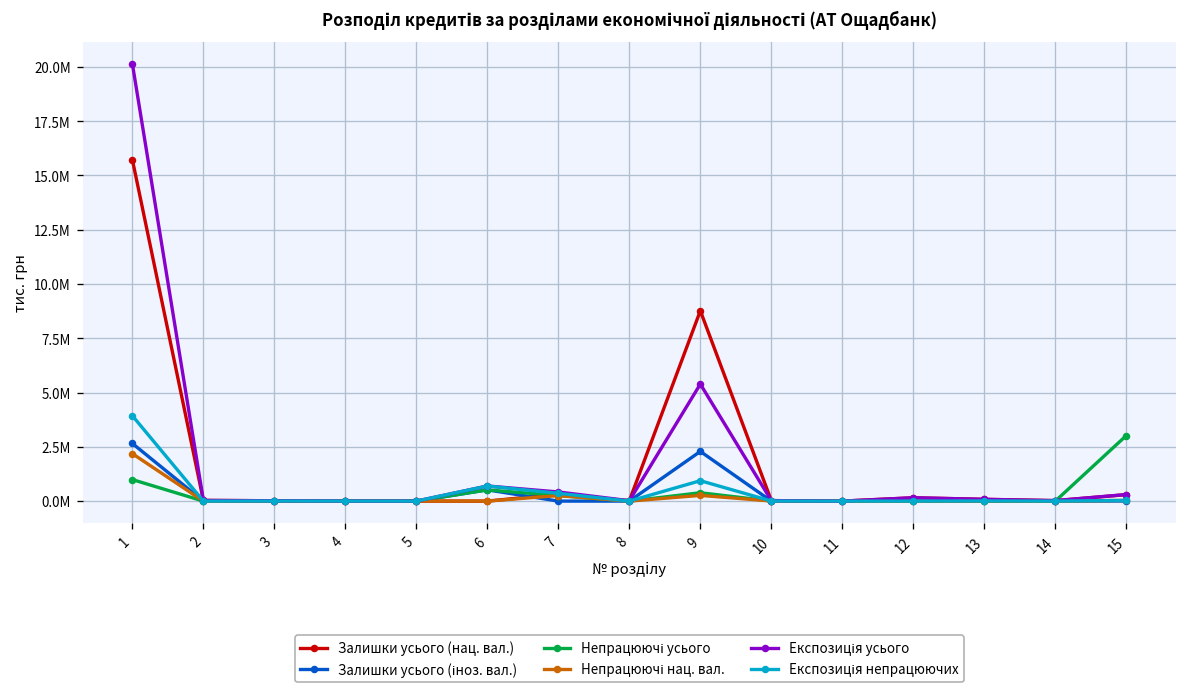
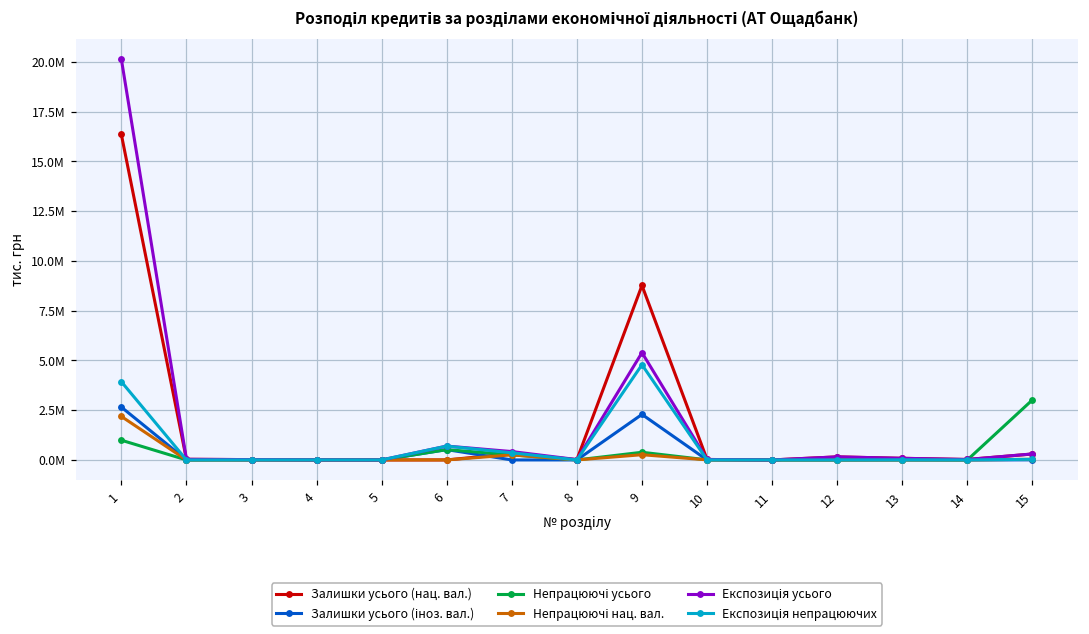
  {
    "Залишки усього (нац. вал.)": {
-     "1": 15700000,
+     "1": 16400000,
      "9": 8800000
    },
    "Залишки усього (іноз. вал.)": {
      "1": 2700000,
      "7": 0,
      "9": 2300000
    },
    "Непрацюючі усього": {
      "1": 1000000,
      "15": 3000000
    },
    "Непрацюючі нац. вал.": {
      "1": 2200000
    },
    "Експозиція усього": {
      "1": 20100000,
      "9": 5400000
    },
    "Експозиція непрацюючих": {
      "1": 3900000,
-     "9": 900000
+     "9": 4800000
    }
  }
